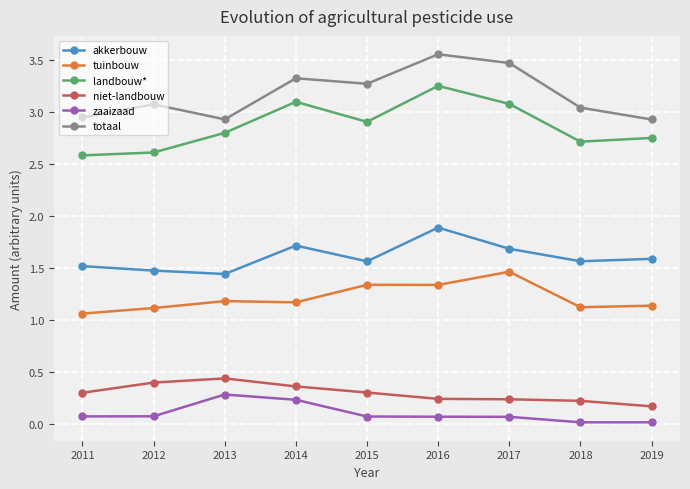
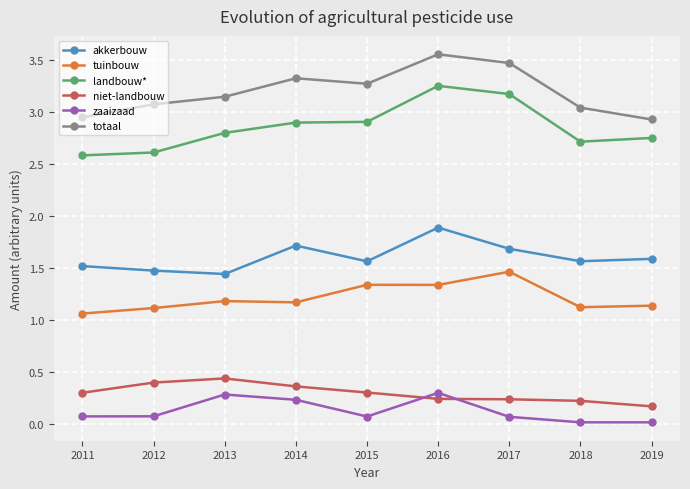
  {
    "akkerbouw": {
      "2011": 1.52,
      "2012": 1.47,
      "2013": 1.44,
      "2014": 1.72,
      "2015": 1.56,
      "2016": 1.89,
      "2017": 1.68,
      "2018": 1.56,
      "2019": 1.59
    },
    "landbouw*": {
      "2011": 2.58,
      "2012": 2.61,
      "2013": 2.80,
-     "2014": 3.1,
+     "2014": 2.9,
      "2015": 2.91,
      "2016": 3.25,
-     "2017": 3.08,
+     "2017": 3.18,
      "2018": 2.72,
      "2019": 2.75
    },
    "zaaizaad": {
      "2011": 0.07,
      "2012": 0.07,
      "2013": 0.28,
      "2014": 0.23,
      "2015": 0.07,
-     "2016": 0.07,
+     "2016": 0.30,
      "2017": 0.07,
      "2018": 0.01,
      "2019": 0.01
    },
    "totaal": {
-     "2013": 2.93,
+     "2013": 3.15,
      "2014": 3.33,
      "2015": 3.27,
      "2016": 3.56,
      "2017": 3.47,
      "2018": 3.04,
      "2019": 2.93
    }
  }
